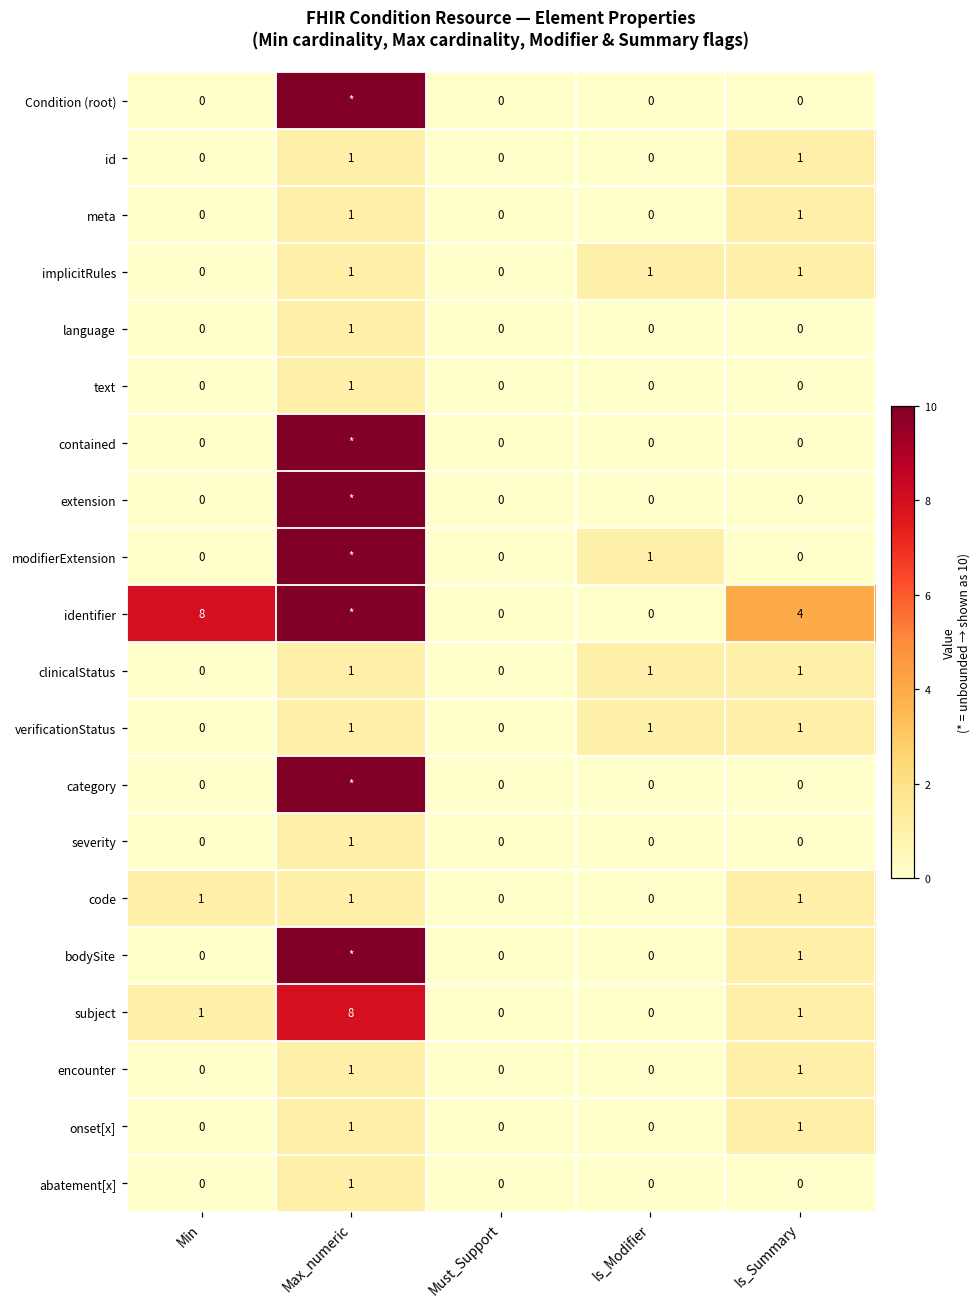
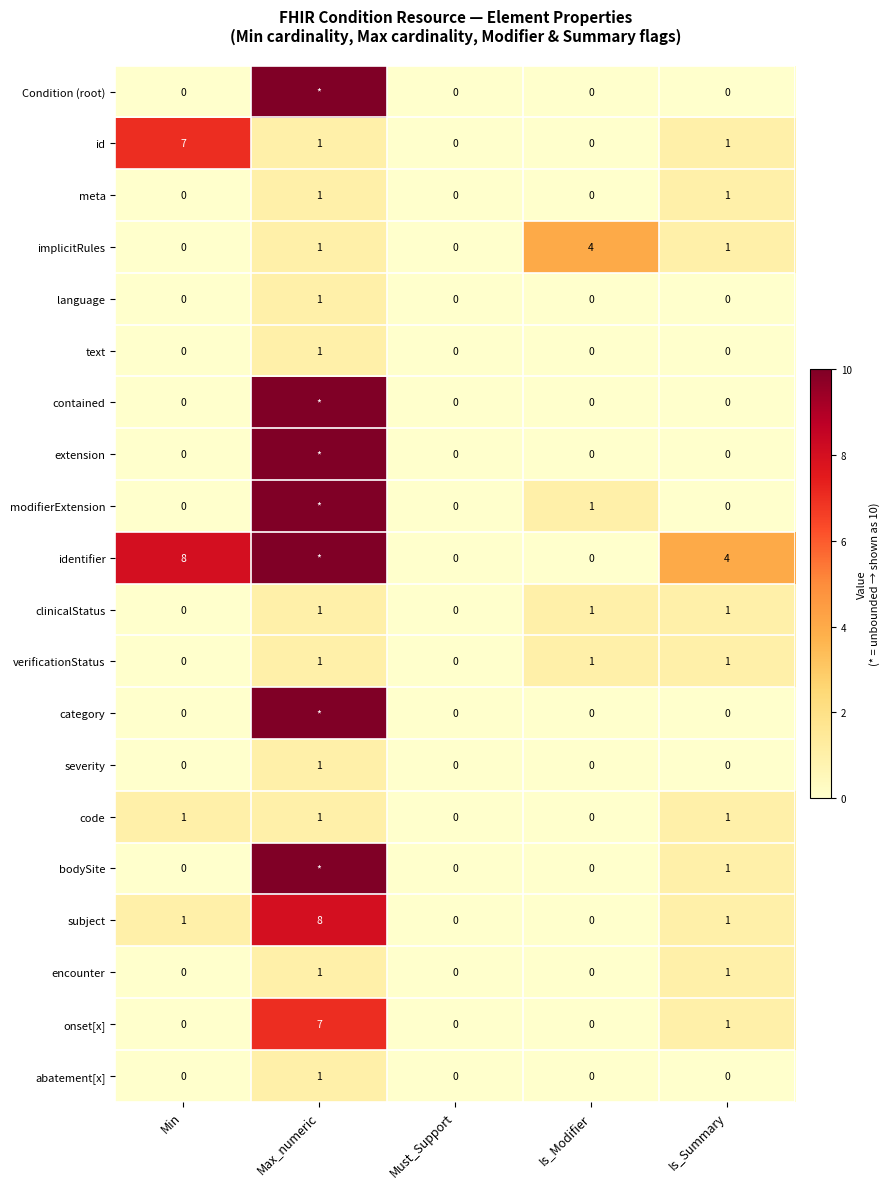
  {
    "Condition (root)": {
      "Min": 0,
      "Must_Support": 0,
      "Is_Modifier": 0,
      "Is_Summary": 0
    },
    "id": {
-     "Min": 0,
+     "Min": 7,
      "Max_numeric": 1,
      "Must_Support": 0,
      "Is_Modifier": 0,
      "Is_Summary": 1
    },
    "meta": {
      "Min": 0,
      "Max_numeric": 1,
      "Must_Support": 0,
      "Is_Modifier": 0,
      "Is_Summary": 1
    },
    "implicitRules": {
      "Min": 0,
      "Max_numeric": 1,
      "Must_Support": 0,
-     "Is_Modifier": 1,
+     "Is_Modifier": 4,
      "Is_Summary": 1
    },
    "language": {
      "Min": 0,
      "Max_numeric": 1,
      "Must_Support": 0,
      "Is_Modifier": 0,
      "Is_Summary": 0
    },
    "text": {
      "Min": 0,
      "Max_numeric": 1,
      "Must_Support": 0,
      "Is_Modifier": 0,
      "Is_Summary": 0
    },
    "contained": {
      "Min": 0,
      "Must_Support": 0,
      "Is_Modifier": 0,
      "Is_Summary": 0
    },
    "extension": {
      "Min": 0,
      "Must_Support": 0,
      "Is_Modifier": 0,
      "Is_Summary": 0
    },
    "modifierExtension": {
      "Min": 0,
      "Must_Support": 0,
      "Is_Modifier": 1,
      "Is_Summary": 0
    },
    "identifier": {
      "Min": 8,
      "Must_Support": 0,
      "Is_Modifier": 0,
      "Is_Summary": 4
    },
    "clinicalStatus": {
      "Min": 0,
      "Max_numeric": 1,
      "Must_Support": 0,
      "Is_Modifier": 1,
      "Is_Summary": 1
    },
    "verificationStatus": {
      "Min": 0,
      "Max_numeric": 1,
      "Must_Support": 0,
      "Is_Modifier": 1,
      "Is_Summary": 1
    },
    "category": {
      "Min": 0,
      "Must_Support": 0,
      "Is_Modifier": 0,
      "Is_Summary": 0
    },
    "severity": {
      "Min": 0,
      "Max_numeric": 1,
      "Must_Support": 0,
      "Is_Modifier": 0,
      "Is_Summary": 0
    },
    "code": {
      "Min": 1,
      "Max_numeric": 1,
      "Must_Support": 0,
      "Is_Modifier": 0,
      "Is_Summary": 1
    },
    "bodySite": {
      "Min": 0,
      "Must_Support": 0,
      "Is_Modifier": 0,
      "Is_Summary": 1
    },
    "subject": {
      "Min": 1,
      "Max_numeric": 8,
      "Must_Support": 0,
      "Is_Modifier": 0,
      "Is_Summary": 1
    },
    "encounter": {
      "Min": 0,
      "Max_numeric": 1,
      "Must_Support": 0,
      "Is_Modifier": 0,
      "Is_Summary": 1
    },
    "onset[x]": {
      "Min": 0,
-     "Max_numeric": 1,
+     "Max_numeric": 7,
      "Must_Support": 0,
      "Is_Modifier": 0,
      "Is_Summary": 1
    },
    "abatement[x]": {
      "Min": 0,
      "Max_numeric": 1,
      "Must_Support": 0,
      "Is_Modifier": 0,
      "Is_Summary": 0
    }
  }
